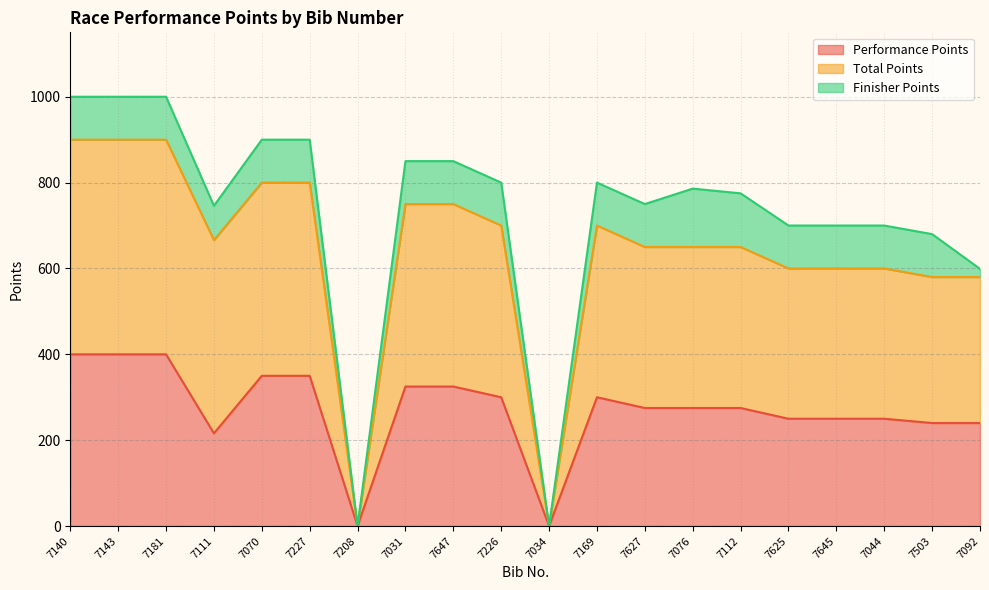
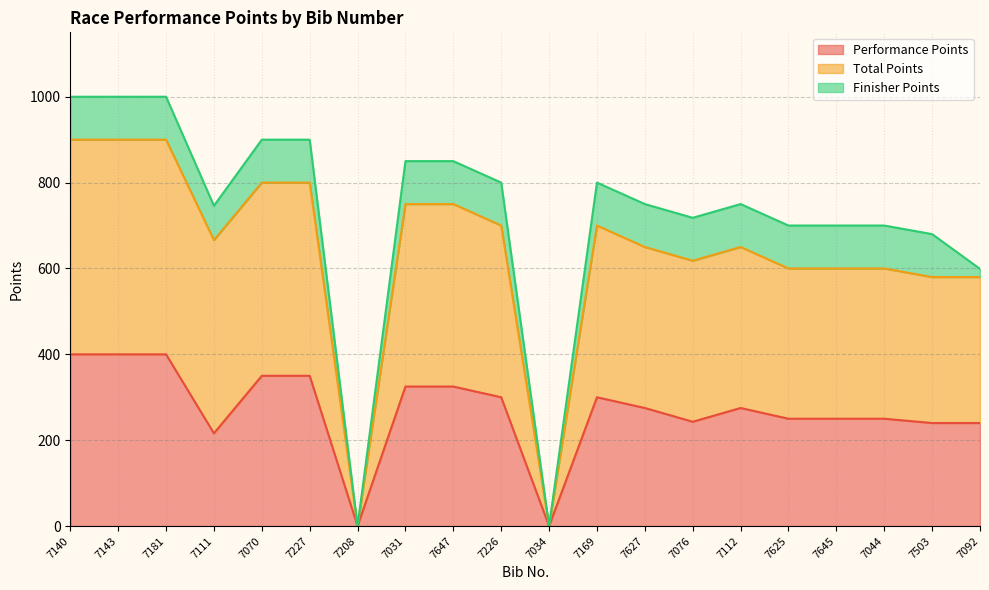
  {
    "Performance Points": {
      "7140": 400,
      "7143": 400,
      "7181": 400,
      "7111": 220,
      "7070": 350,
      "7227": 350,
      "7031": 330,
      "7647": 330,
      "7226": 300,
      "7169": 300,
      "7627": 280,
-     "7076": 280,
+     "7076": 240,
      "7112": 280,
      "7625": 250,
      "7645": 250,
      "7044": 250,
      "7503": 240,
      "7092": 240
    },
    "Total Points": {
      "7140": 500,
      "7143": 500,
      "7181": 500,
      "7111": 450,
      "7070": 450,
      "7227": 450,
      "7031": 430,
      "7647": 430,
      "7226": 400,
      "7169": 400,
      "7627": 380,
      "7076": 380,
      "7112": 380,
      "7625": 350,
      "7645": 350,
      "7044": 350,
      "7503": 340,
      "7092": 340
    },
    "Finisher Points": {
      "7140": 100,
      "7143": 100,
      "7181": 100,
      "7111": 80,
      "7070": 100,
      "7227": 100,
      "7031": 100,
      "7647": 100,
      "7226": 100,
      "7169": 100,
      "7627": 100,
-     "7076": 140,
-     "7112": 130,
+     "7076": 100,
+     "7112": 100,
      "7625": 100,
      "7645": 100,
      "7044": 100,
      "7503": 100,
      "7092": 20
    }
  }
